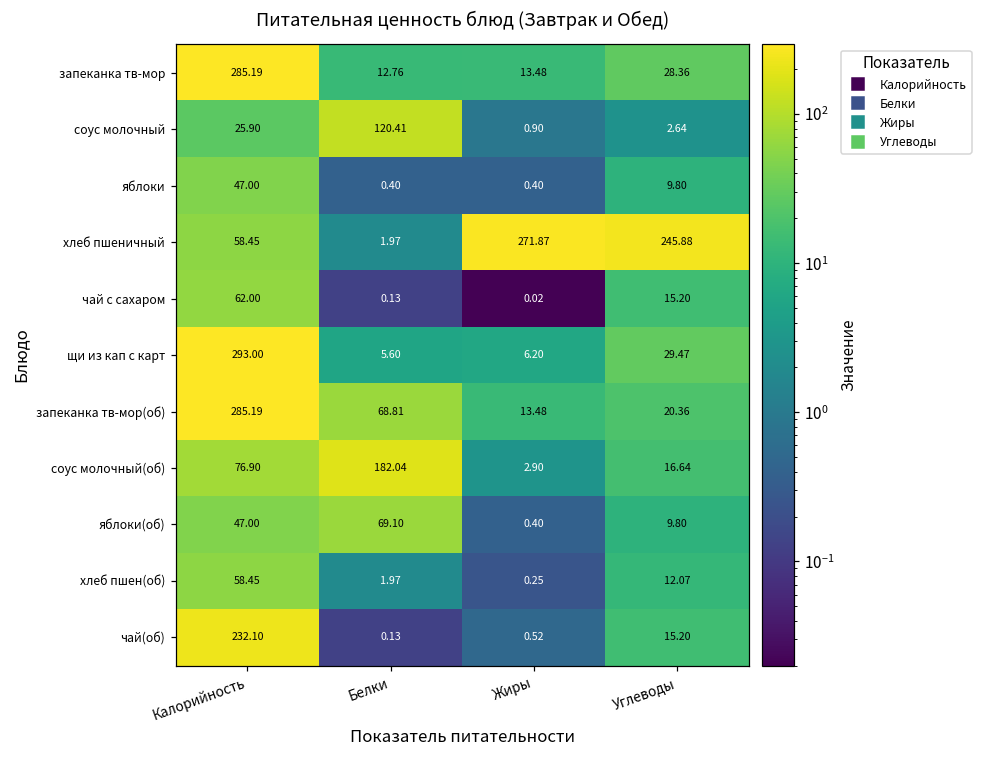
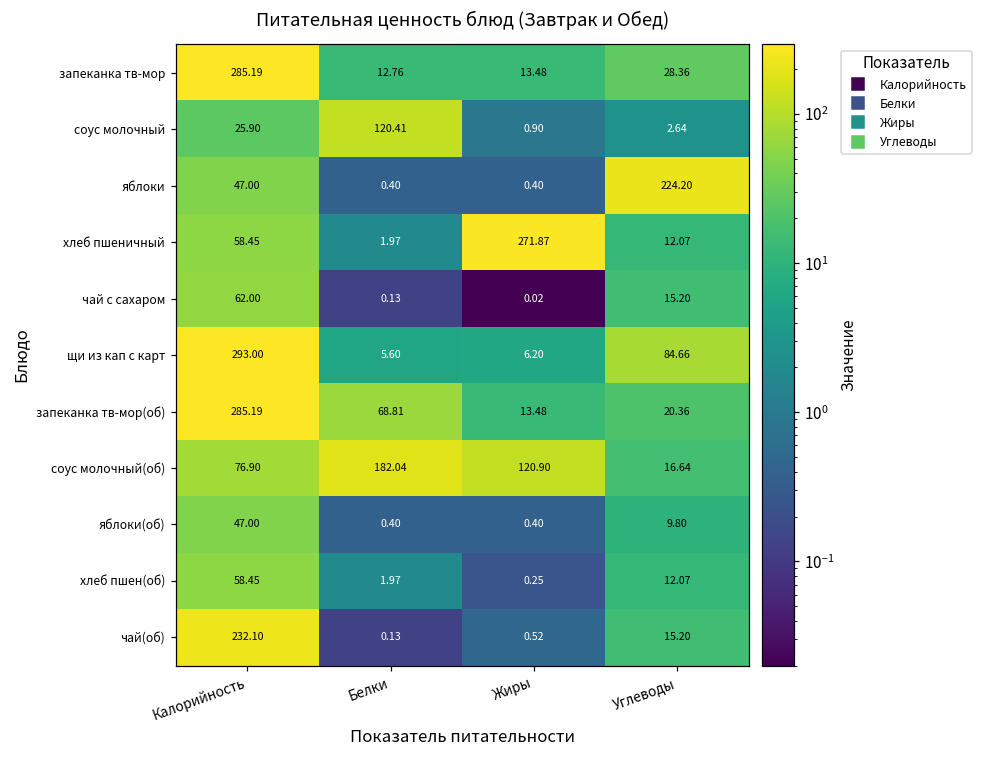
  {
    "запеканка тв-мор": {
      "Калорийность": 285.19,
      "Белки": 12.76,
      "Жиры": 13.48,
      "Углеводы": 28.36
    },
    "соус молочный": {
      "Калорийность": 25.90,
      "Белки": 120.41,
      "Жиры": 0.90,
      "Углеводы": 2.64
    },
    "яблоки": {
      "Калорийность": 47.00,
      "Белки": 0.40,
      "Жиры": 0.40,
-     "Углеводы": 9.80
+     "Углеводы": 224.20
    },
    "хлеб пшеничный": {
      "Калорийность": 58.45,
      "Белки": 1.97,
      "Жиры": 271.87,
-     "Углеводы": 245.88
+     "Углеводы": 12.07
    },
    "чай с сахаром": {
      "Калорийность": 62.00,
      "Белки": 0.13,
      "Жиры": 0.02,
      "Углеводы": 15.20
    },
    "щи из кап с карт": {
      "Калорийность": 293.00,
      "Белки": 5.60,
      "Жиры": 6.20,
-     "Углеводы": 29.47
+     "Углеводы": 84.66
    },
    "запеканка тв-мор(об)": {
      "Калорийность": 285.19,
      "Белки": 68.81,
      "Жиры": 13.48,
      "Углеводы": 20.36
    },
    "соус молочный(об)": {
      "Калорийность": 76.90,
      "Белки": 182.04,
-     "Жиры": 2.90,
+     "Жиры": 120.90,
      "Углеводы": 16.64
    },
    "яблоки(об)": {
      "Калорийность": 47.00,
-     "Белки": 69.10,
+     "Белки": 0.40,
      "Жиры": 0.40,
      "Углеводы": 9.80
    },
    "хлеб пшен(об)": {
      "Калорийность": 58.45,
      "Белки": 1.97,
      "Жиры": 0.25,
      "Углеводы": 12.07
    },
    "чай(об)": {
      "Калорийность": 232.10,
      "Белки": 0.13,
      "Жиры": 0.52,
      "Углеводы": 15.20
    }
  }
